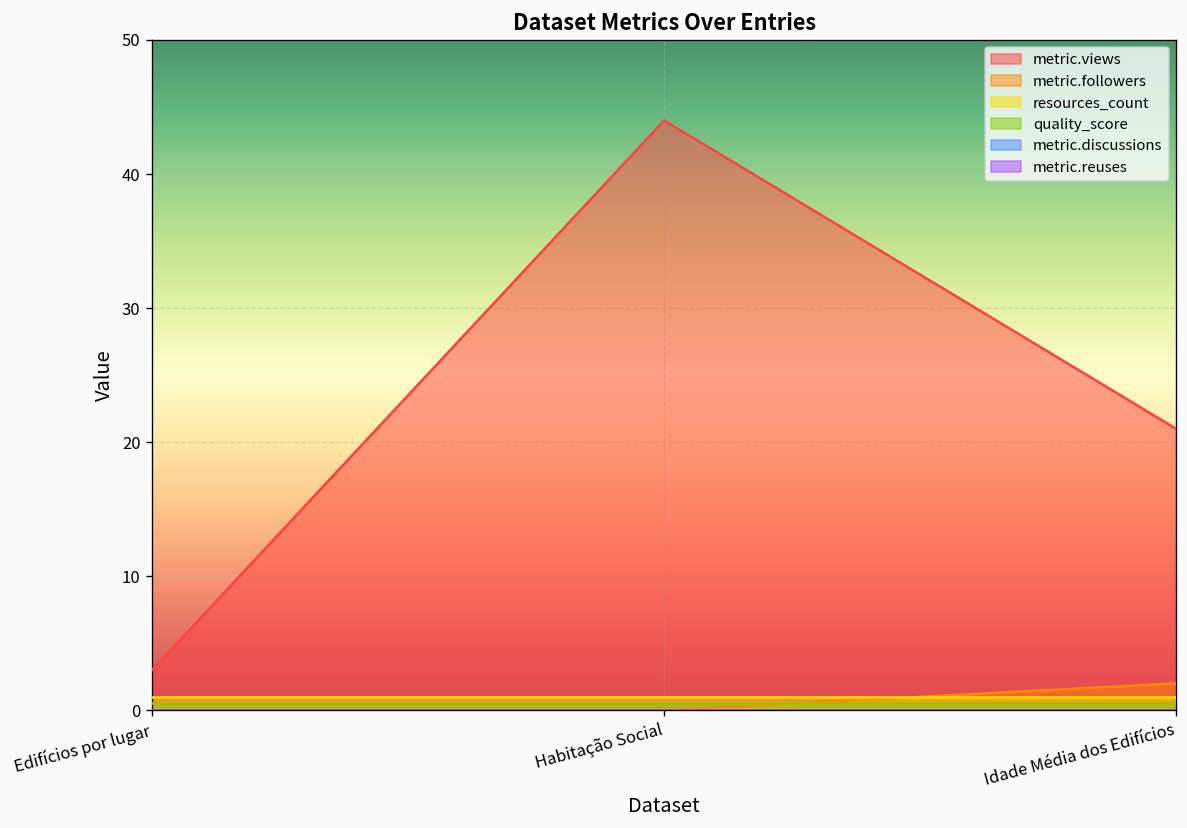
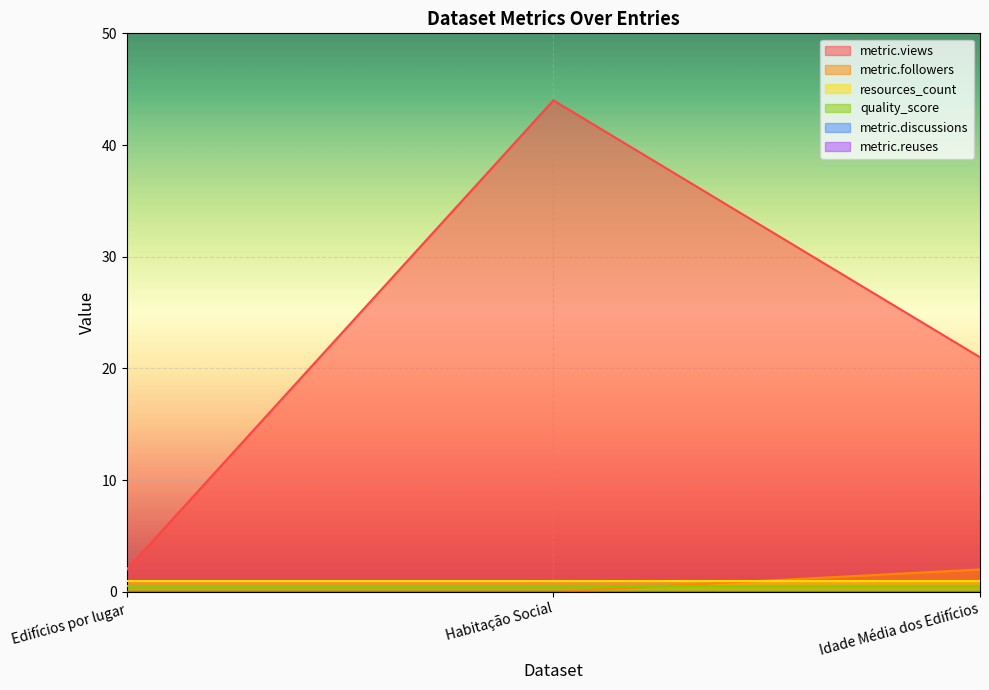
  {
    "metric.views": {
-     "Edifícios por lugar": 3,
+     "Edifícios por lugar": 2,
      "Habitação Social": 44,
      "Idade Média dos Edifícios": 21
    },
    "metric.followers": {
      "Idade Média dos Edifícios": 2
    },
    "resources_count": {
      "Edifícios por lugar": 1,
      "Habitação Social": 1,
      "Idade Média dos Edifícios": 1
    },
    "quality_score": {
      "Edifícios por lugar": 0.6,
      "Habitação Social": 0.6,
      "Idade Média dos Edifícios": 0.6
    },
    "metric.reuses": {
      "Idade Média dos Edifícios": 0
    }
  }
